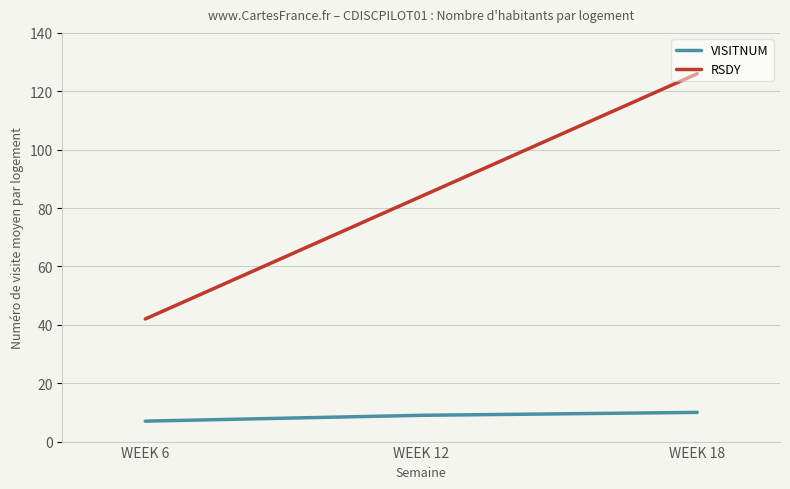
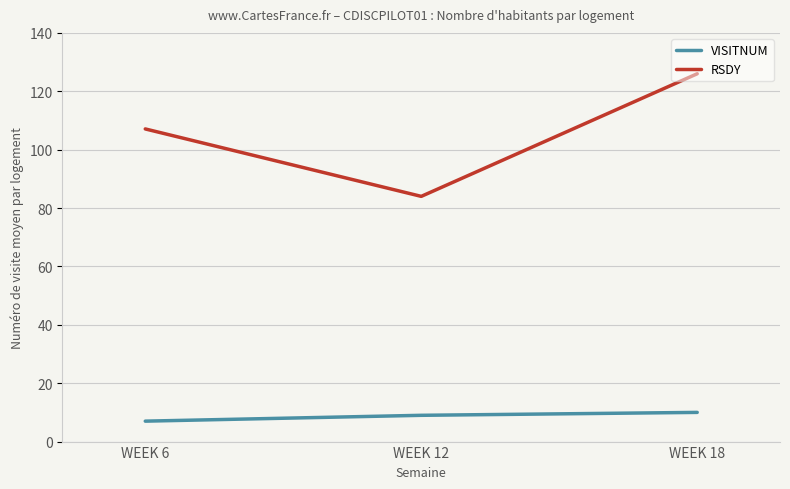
  {
    "VISITNUM": {
      "WEEK 6": 7,
      "WEEK 12": 9,
      "WEEK 18": 10
    },
    "RSDY": {
-     "WEEK 6": 42,
+     "WEEK 6": 107,
      "WEEK 12": 84
    }
  }
